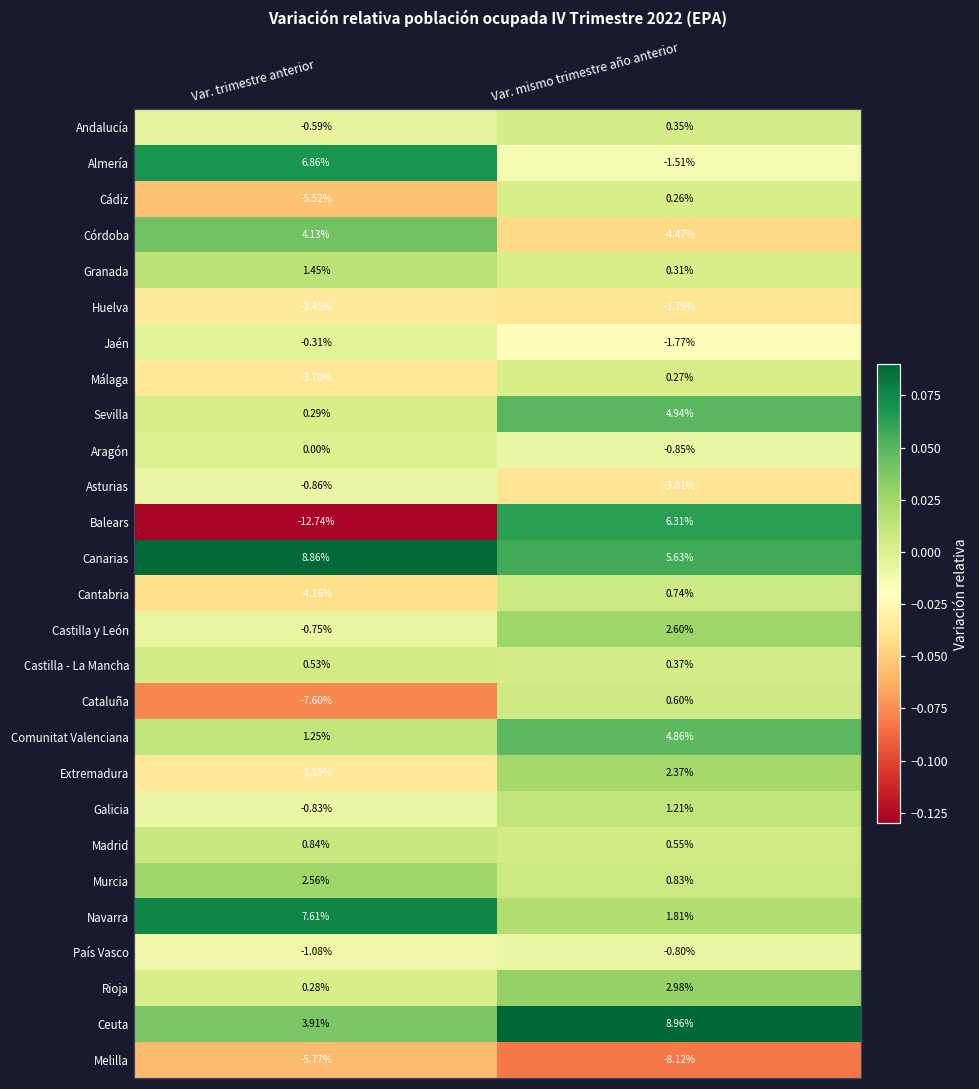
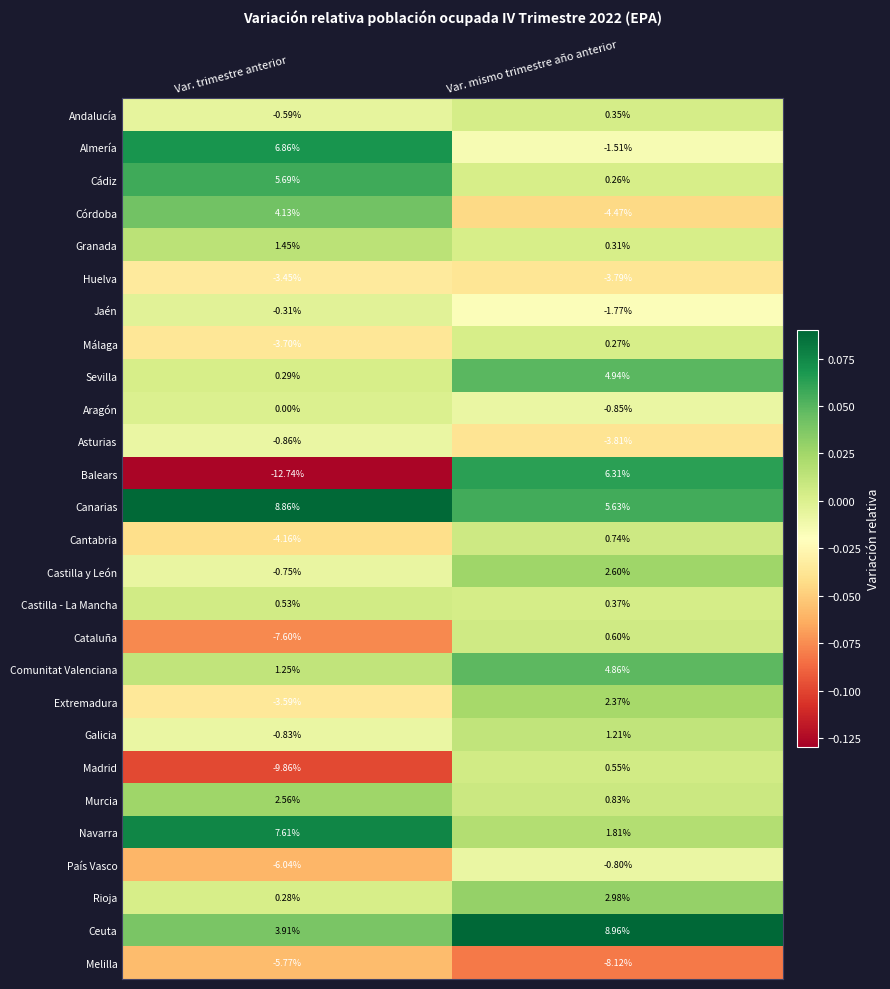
  {
    "Andalucía": {
      "Var. trimestre anterior": "-0.59%",
      "Var. mismo trimestre año anterior": "0.35%"
    },
    "Almería": {
      "Var. trimestre anterior": "6.86%",
      "Var. mismo trimestre año anterior": "-1.51%"
    },
    "Cádiz": {
-     "Var. trimestre anterior": "-5.52%",
+     "Var. trimestre anterior": "5.69%",
      "Var. mismo trimestre año anterior": "0.26%"
    },
    "Córdoba": {
      "Var. trimestre anterior": "4.13%",
      "Var. mismo trimestre año anterior": "-4.47%"
    },
    "Granada": {
      "Var. trimestre anterior": "1.45%",
      "Var. mismo trimestre año anterior": "0.31%"
    },
    "Huelva": {
      "Var. trimestre anterior": "-3.45%",
      "Var. mismo trimestre año anterior": "-3.79%"
    },
    "Jaén": {
      "Var. trimestre anterior": "-0.31%",
      "Var. mismo trimestre año anterior": "-1.77%"
    },
    "Málaga": {
      "Var. trimestre anterior": "-3.70%",
      "Var. mismo trimestre año anterior": "0.27%"
    },
    "Sevilla": {
      "Var. trimestre anterior": "0.29%",
      "Var. mismo trimestre año anterior": "4.94%"
    },
    "Aragón": {
      "Var. trimestre anterior": "0.00%",
      "Var. mismo trimestre año anterior": "-0.85%"
    },
    "Asturias": {
      "Var. trimestre anterior": "-0.86%",
      "Var. mismo trimestre año anterior": "-3.81%"
    },
    "Balears": {
      "Var. trimestre anterior": "-12.74%",
      "Var. mismo trimestre año anterior": "6.31%"
    },
    "Canarias": {
      "Var. trimestre anterior": "8.86%",
      "Var. mismo trimestre año anterior": "5.63%"
    },
    "Cantabria": {
      "Var. trimestre anterior": "-4.16%",
      "Var. mismo trimestre año anterior": "0.74%"
    },
    "Castilla y León": {
      "Var. trimestre anterior": "-0.75%",
      "Var. mismo trimestre año anterior": "2.60%"
    },
    "Castilla - La Mancha": {
      "Var. trimestre anterior": "0.53%",
      "Var. mismo trimestre año anterior": "0.37%"
    },
    "Cataluña": {
      "Var. trimestre anterior": "-7.60%",
      "Var. mismo trimestre año anterior": "0.60%"
    },
    "Comunitat Valenciana": {
      "Var. trimestre anterior": "1.25%",
      "Var. mismo trimestre año anterior": "4.86%"
    },
    "Extremadura": {
      "Var. trimestre anterior": "-3.59%",
      "Var. mismo trimestre año anterior": "2.37%"
    },
    "Galicia": {
      "Var. trimestre anterior": "-0.83%",
      "Var. mismo trimestre año anterior": "1.21%"
    },
    "Madrid": {
-     "Var. trimestre anterior": "0.84%",
+     "Var. trimestre anterior": "-9.86%",
      "Var. mismo trimestre año anterior": "0.55%"
    },
    "Murcia": {
      "Var. trimestre anterior": "2.56%",
      "Var. mismo trimestre año anterior": "0.83%"
    },
    "Navarra": {
      "Var. trimestre anterior": "7.61%",
      "Var. mismo trimestre año anterior": "1.81%"
    },
    "País Vasco": {
-     "Var. trimestre anterior": "-1.08%",
+     "Var. trimestre anterior": "-6.04%",
      "Var. mismo trimestre año anterior": "-0.80%"
    },
    "Rioja": {
      "Var. trimestre anterior": "0.28%",
      "Var. mismo trimestre año anterior": "2.98%"
    },
    "Ceuta": {
      "Var. trimestre anterior": "3.91%",
      "Var. mismo trimestre año anterior": "8.96%"
    },
    "Melilla": {
      "Var. trimestre anterior": "-5.77%",
      "Var. mismo trimestre año anterior": "-8.12%"
    }
  }
